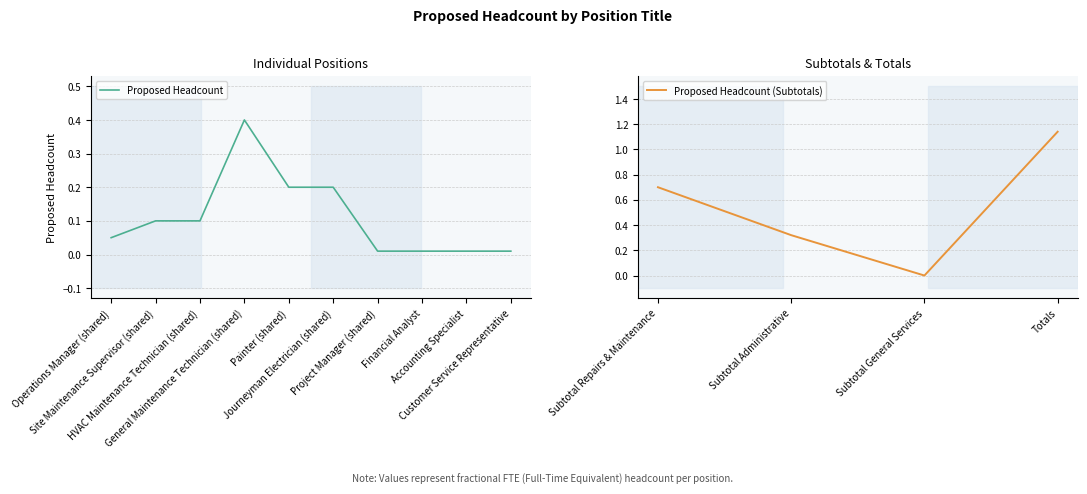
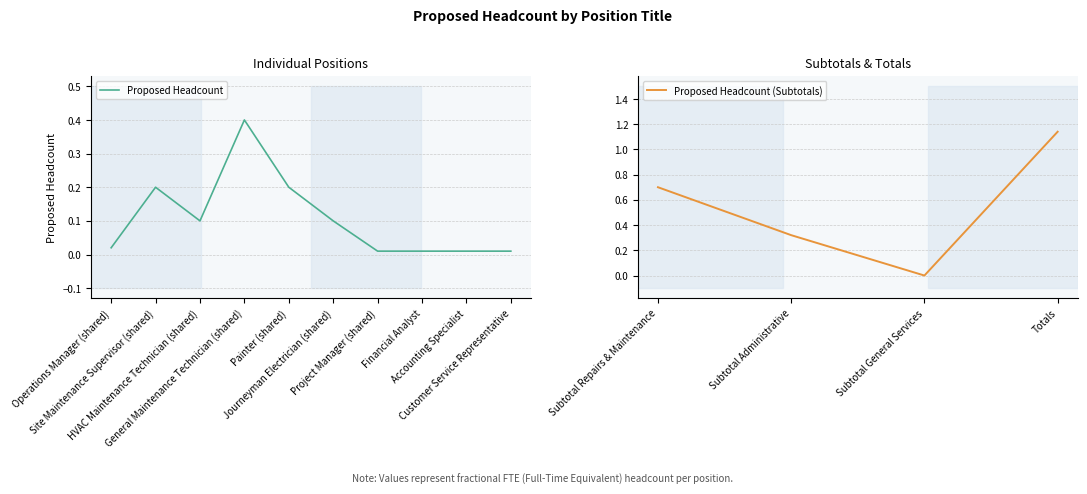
  {
    "Individual Positions": {
-     "Operations Manager (shared)": 0.05,
-     "Site Maintenance Supervisor (shared)": 0.1,
+     "Operations Manager (shared)": 0.02,
+     "Site Maintenance Supervisor (shared)": 0.2,
      "HVAC Maintenance Technician (shared)": 0.10,
      "General Maintenance Technician (shared)": 0.40,
      "Painter (shared)": 0.20,
-     "Journeyman Electrician (shared)": 0.2,
+     "Journeyman Electrician (shared)": 0.1,
      "Project Manager (shared)": 0.01,
      "Financial Analyst": 0.01,
      "Accounting Specialist": 0.01,
      "Customer Service Representative": 0.01
    },
    "Subtotals & Totals": {
      "Subtotal Repairs & Maintenance": 0.70,
      "Subtotal Administrative": 0.32,
      "Subtotal General Services": 0.00,
      "Totals": 1.14
    }
  }
